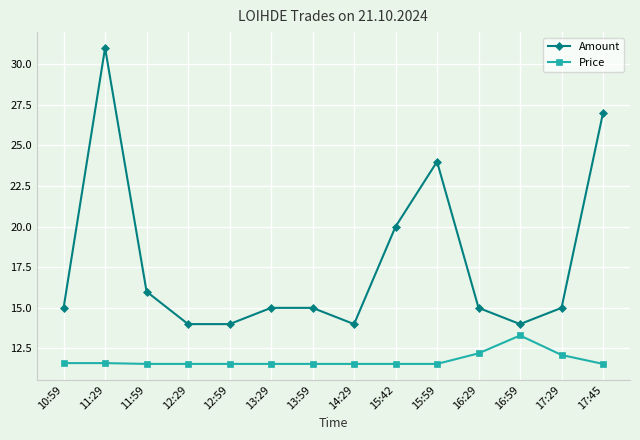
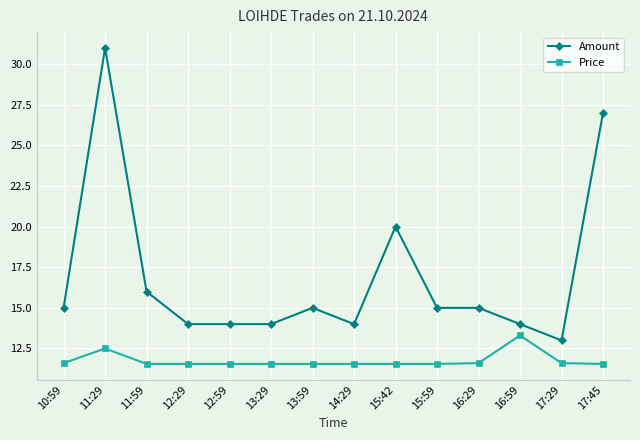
  {
    "Amount": {
      "10:59": 15,
      "11:29": 31,
      "11:59": 16,
      "12:29": 14,
      "12:59": 14,
-     "13:29": 15,
+     "13:29": 14,
      "13:59": 15,
      "14:29": 14,
      "15:42": 20,
-     "15:59": 24,
+     "15:59": 15,
      "16:29": 15,
      "16:59": 14,
-     "17:29": 15,
+     "17:29": 13,
      "17:45": 27
    },
    "Price": {
      "10:59": 11.6,
-     "11:29": 11.6,
+     "11:29": 12.5,
      "11:59": 11.6,
      "12:29": 11.6,
      "12:59": 11.6,
      "13:29": 11.6,
      "13:59": 11.6,
      "14:29": 11.6,
      "15:42": 11.6,
      "15:59": 11.6,
-     "16:29": 12.2,
+     "16:29": 11.6,
      "16:59": 13.3,
-     "17:29": 12.1,
+     "17:29": 11.6,
      "17:45": 11.6
    }
  }
